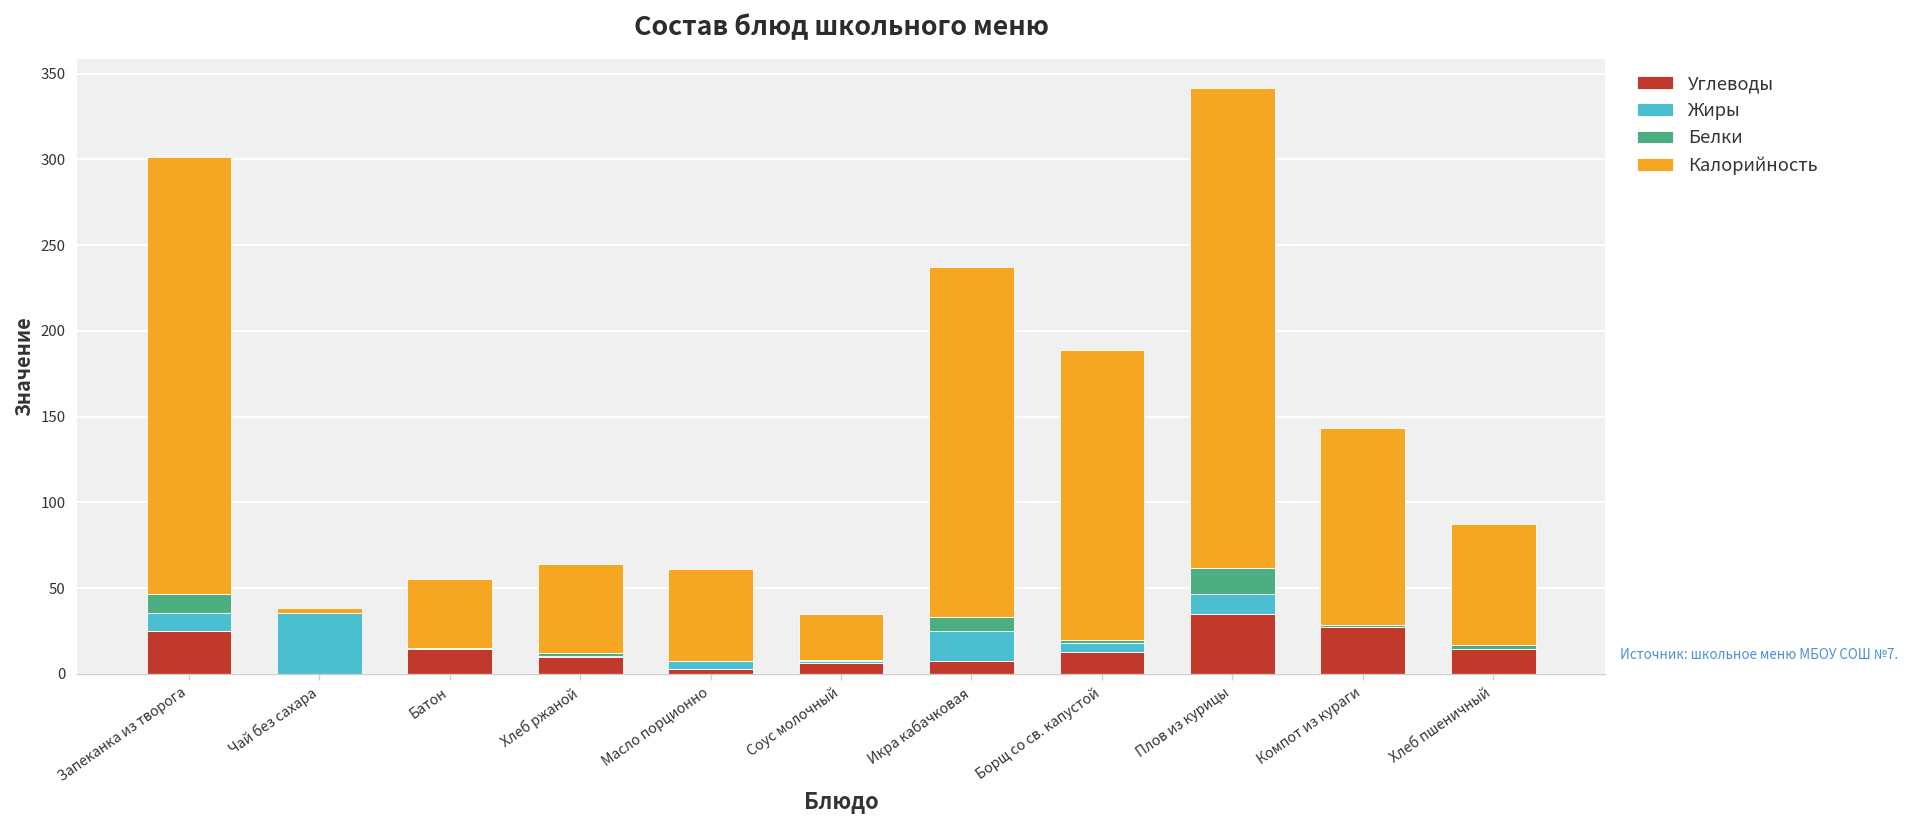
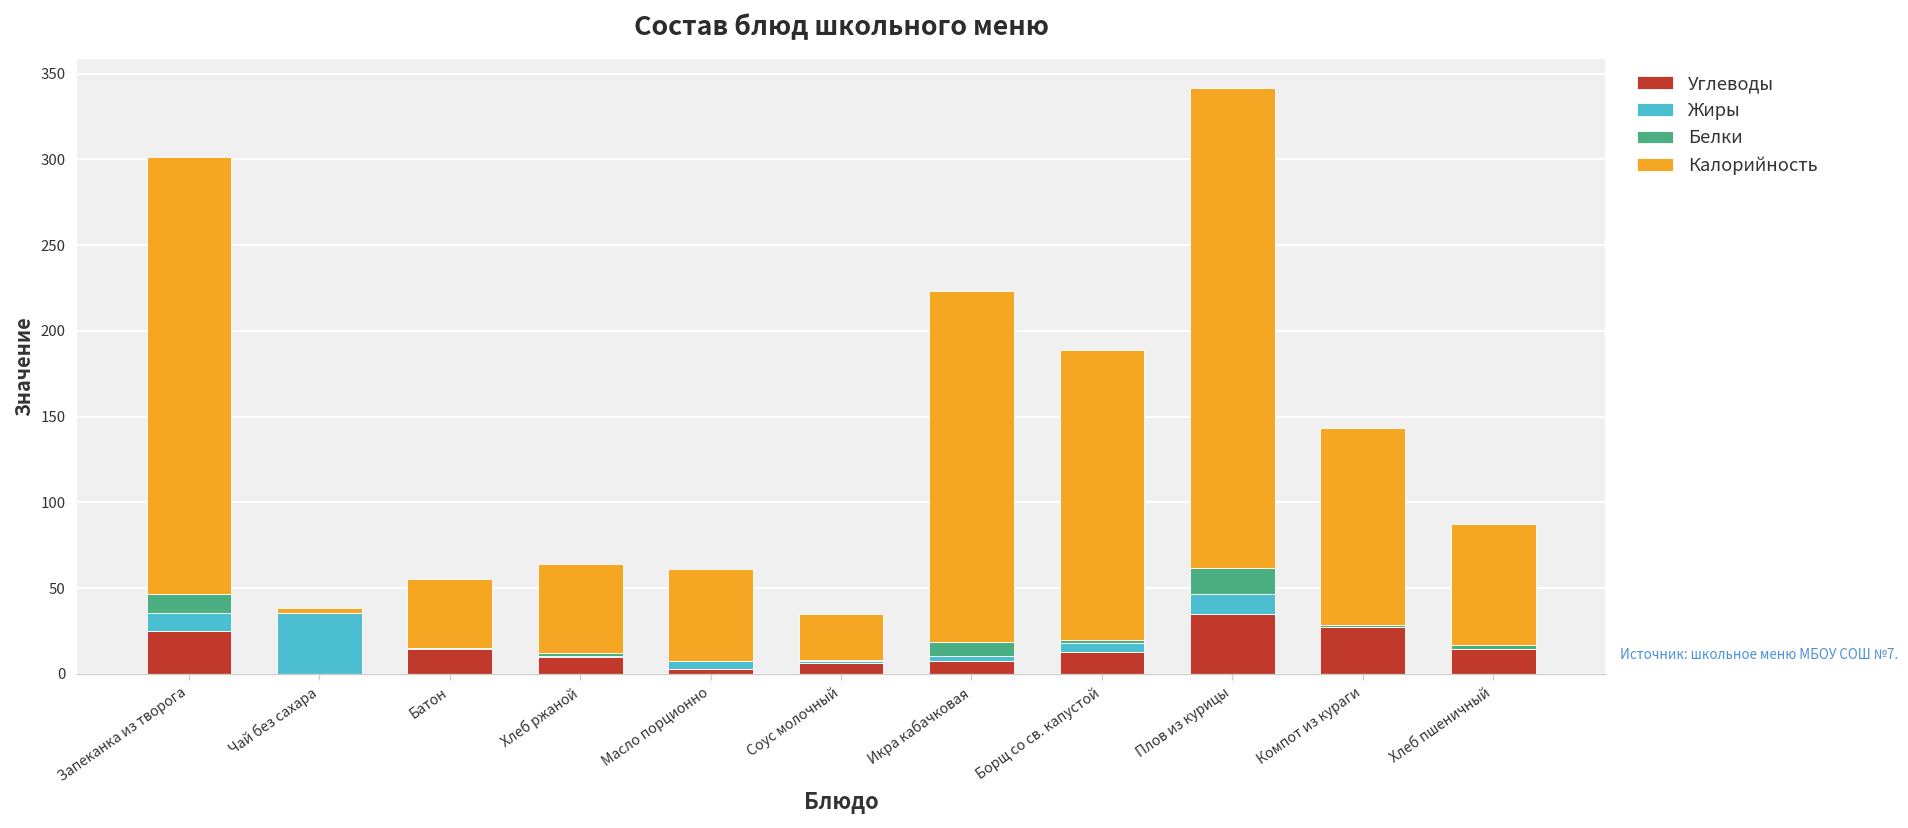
  {
    "Углеводы": {
      "Запеканка из творога": 25,
      "Батон": 14,
      "Хлеб ржаной": 10,
      "Масло порционно": 3,
      "Соус молочный": 6,
      "Икра кабачковая": 8,
      "Борщ со св. капустой": 13,
      "Плов из курицы": 35,
      "Компот из кураги": 28,
      "Хлеб пшеничный": 14
    },
    "Жиры": {
      "Запеканка из творога": 11,
      "Чай без сахара": 35,
      "Масло порционно": 4,
-     "Икра кабачковая": 17,
+     "Икра кабачковая": 3,
      "Борщ со св. капустой": 5,
      "Плов из курицы": 11
    },
    "Белки": {
      "Запеканка из творога": 11,
      "Хлеб ржаной": 2,
      "Икра кабачковая": 8,
      "Плов из курицы": 15,
      "Хлеб пшеничный": 2
    },
    "Калорийность": {
      "Запеканка из творога": 255,
      "Чай без сахара": 3,
      "Батон": 40,
      "Хлеб ржаной": 52,
      "Масло порционно": 54,
      "Соус молочный": 27,
      "Икра кабачковая": 205,
      "Борщ со св. капустой": 169,
      "Плов из курицы": 280,
      "Компот из кураги": 115,
      "Хлеб пшеничный": 70
    }
  }
